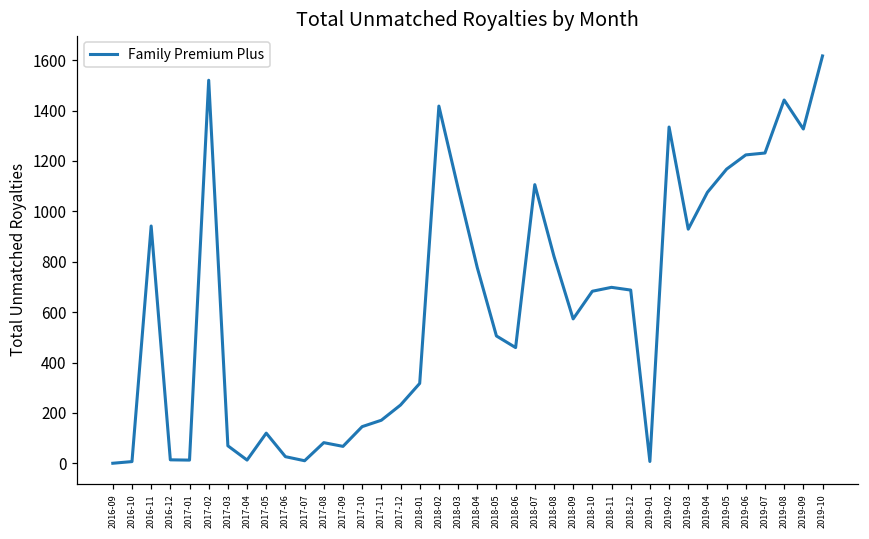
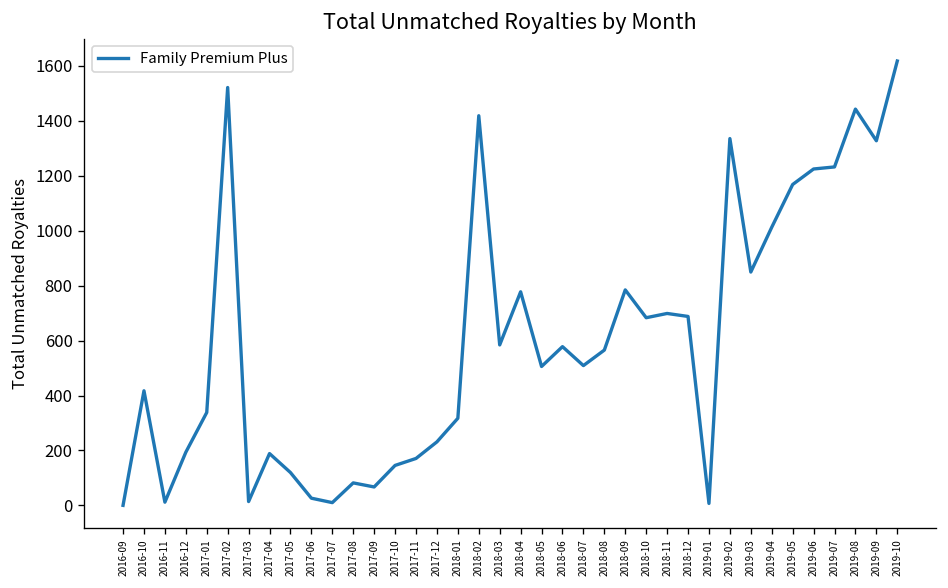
  {
    "2016-09": 0,
-   "2016-10": 10,
-   "2016-11": 940,
-   "2016-12": 10,
-   "2017-01": 10,
+   "2016-10": 420,
+   "2016-11": 10,
+   "2016-12": 190,
+   "2017-01": 340,
    "2017-02": 1520,
-   "2017-03": 70,
-   "2017-04": 10,
+   "2017-03": 10,
+   "2017-04": 190,
    "2017-05": 120,
    "2017-06": 30,
    "2017-07": 10,
    "2017-08": 80,
    "2017-09": 70,
    "2017-10": 150,
    "2017-11": 170,
    "2017-12": 230,
    "2018-01": 320,
    "2018-02": 1420,
-   "2018-03": 1090,
+   "2018-03": 580,
    "2018-04": 780,
    "2018-05": 510,
-   "2018-06": 460,
-   "2018-07": 1110,
-   "2018-08": 820,
-   "2018-09": 570,
+   "2018-06": 580,
+   "2018-07": 510,
+   "2018-08": 570,
+   "2018-09": 780,
    "2018-10": 680,
    "2018-11": 700,
    "2018-12": 690,
    "2019-01": 10,
    "2019-02": 1330,
-   "2019-03": 930,
-   "2019-04": 1080,
+   "2019-03": 850,
+   "2019-04": 1010,
    "2019-05": 1170,
    "2019-06": 1220,
    "2019-07": 1230,
    "2019-08": 1440,
    "2019-09": 1330,
    "2019-10": 1620
  }
